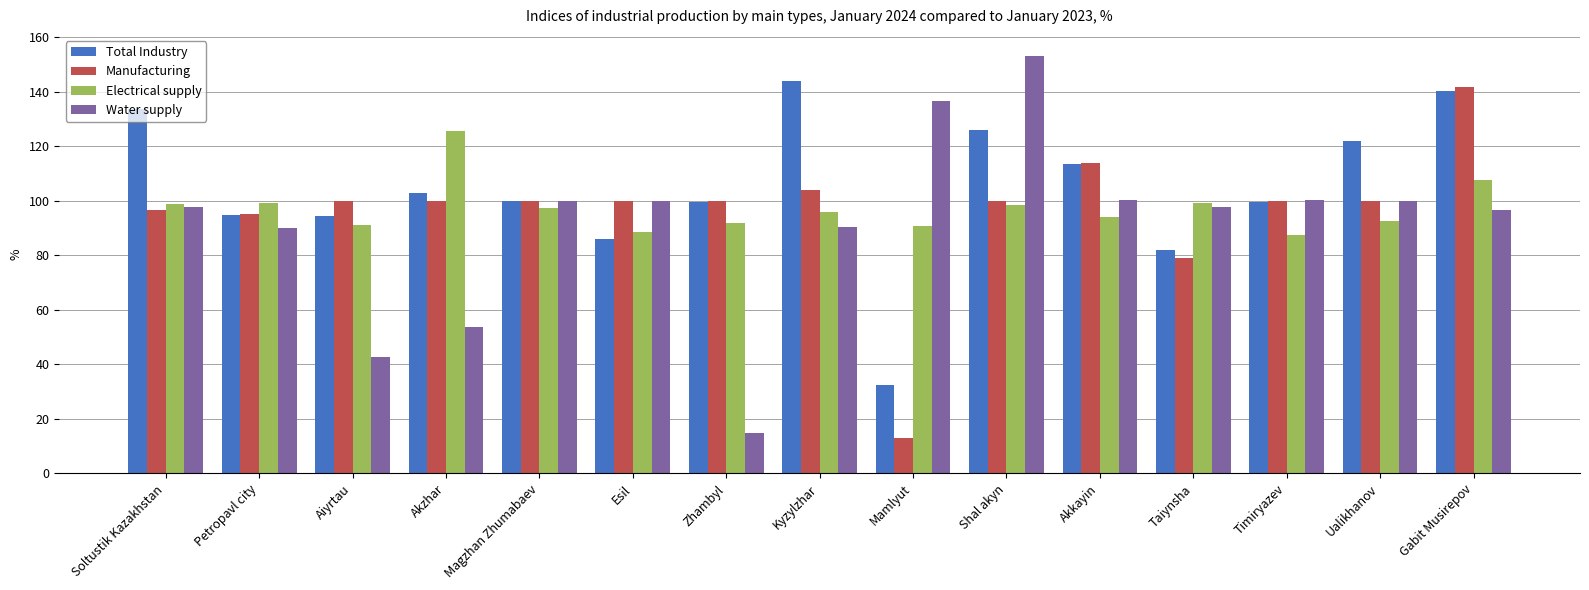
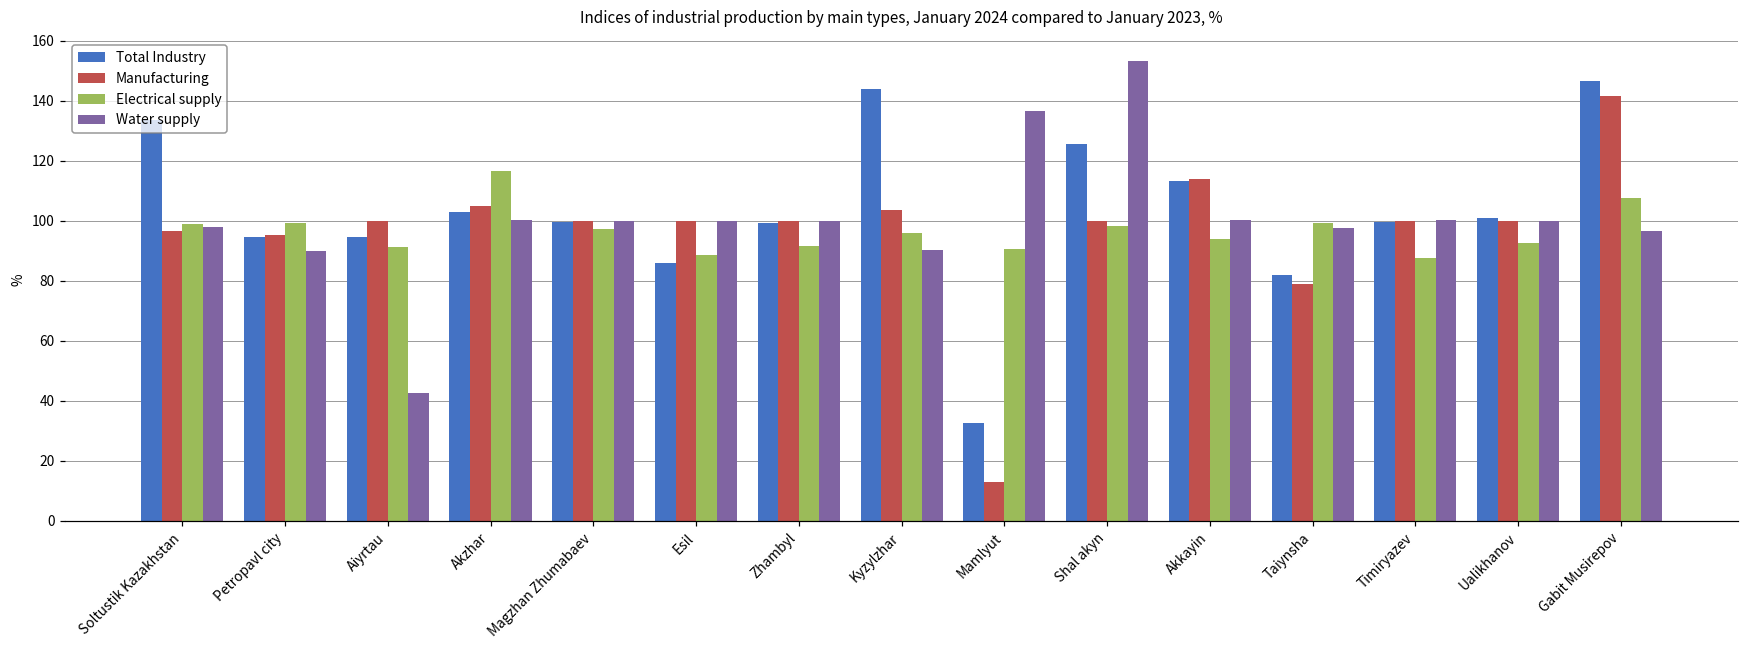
  {
    "Total Industry": {
      "Petropavl city": 95,
      "Aiyrtau": 95,
      "Akzhar": 103,
      "Magzhan Zhumabaev": 100,
      "Esil": 86,
      "Zhambyl": 99,
      "Kyzylzhar": 144,
      "Mamlyut": 33,
      "Shal akyn": 126,
      "Akkayin": 113,
      "Taiynsha": 82,
      "Timiryazev": 100,
-     "Ualikhanov": 122,
-     "Gabit Musirepov": 140
+     "Ualikhanov": 101,
+     "Gabit Musirepov": 147
    },
    "Manufacturing": {
      "Soltustik Kazakhstan": 97,
      "Petropavl city": 95,
      "Aiyrtau": 100,
-     "Akzhar": 100,
+     "Akzhar": 105,
      "Magzhan Zhumabaev": 100,
      "Esil": 100,
      "Zhambyl": 100,
      "Kyzylzhar": 104,
      "Mamlyut": 13,
      "Shal akyn": 100,
      "Akkayin": 114,
      "Taiynsha": 79,
      "Timiryazev": 100,
      "Ualikhanov": 100,
      "Gabit Musirepov": 142
    },
    "Electrical supply": {
      "Soltustik Kazakhstan": 99,
      "Petropavl city": 99,
      "Aiyrtau": 91,
-     "Akzhar": 126,
+     "Akzhar": 117,
      "Magzhan Zhumabaev": 97,
      "Esil": 89,
      "Zhambyl": 92,
      "Kyzylzhar": 96,
      "Mamlyut": 91,
      "Shal akyn": 98,
      "Akkayin": 94,
      "Taiynsha": 99,
      "Timiryazev": 88,
      "Ualikhanov": 93,
      "Gabit Musirepov": 108
    },
    "Water supply": {
      "Soltustik Kazakhstan": 98,
      "Petropavl city": 90,
      "Aiyrtau": 43,
-     "Akzhar": 54,
+     "Akzhar": 100,
      "Magzhan Zhumabaev": 100,
      "Esil": 100,
-     "Zhambyl": 15,
+     "Zhambyl": 100,
      "Kyzylzhar": 90,
      "Mamlyut": 137,
      "Shal akyn": 153,
      "Akkayin": 100,
      "Taiynsha": 98,
      "Timiryazev": 100,
      "Ualikhanov": 100,
      "Gabit Musirepov": 97
    }
  }
